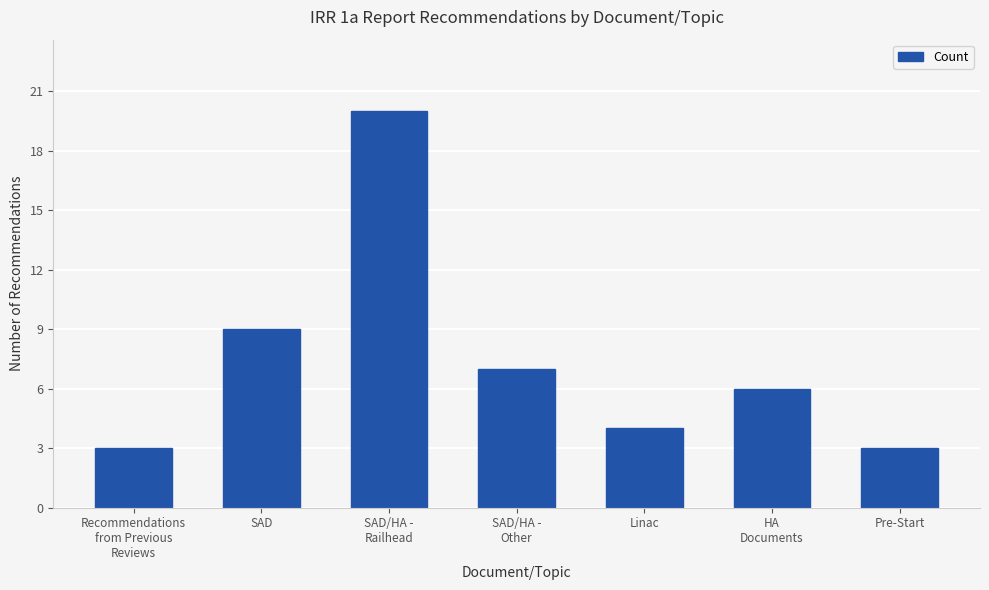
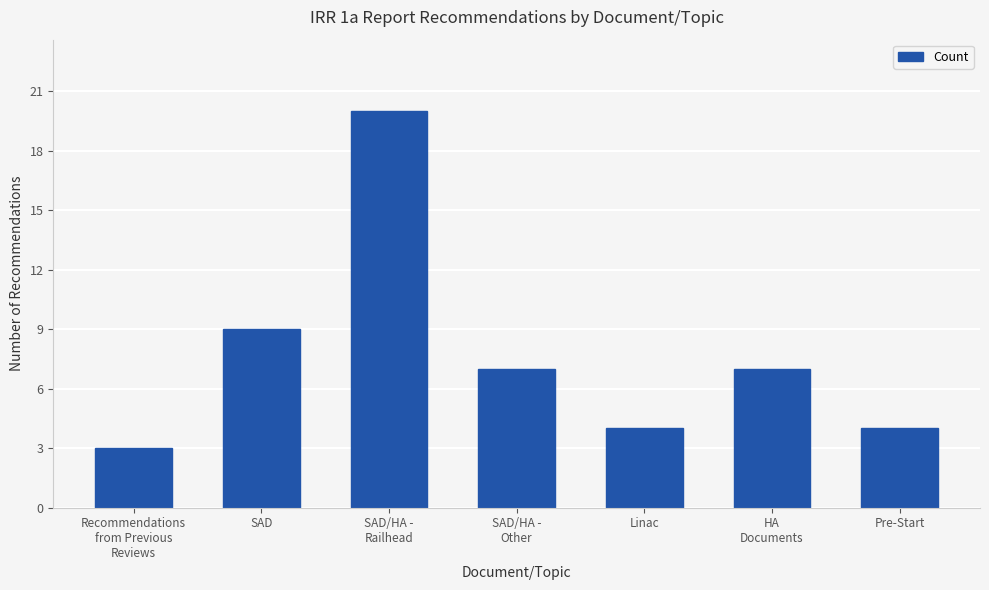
  {
    "Recommendations from Previous Reviews": 3,
    "SAD": 9,
    "SAD/HA - Railhead": 20,
    "SAD/HA - Other": 7,
    "Linac": 4,
-   "HA Documents": 6,
-   "Pre-Start": 3
+   "HA Documents": 7,
+   "Pre-Start": 4
  }
